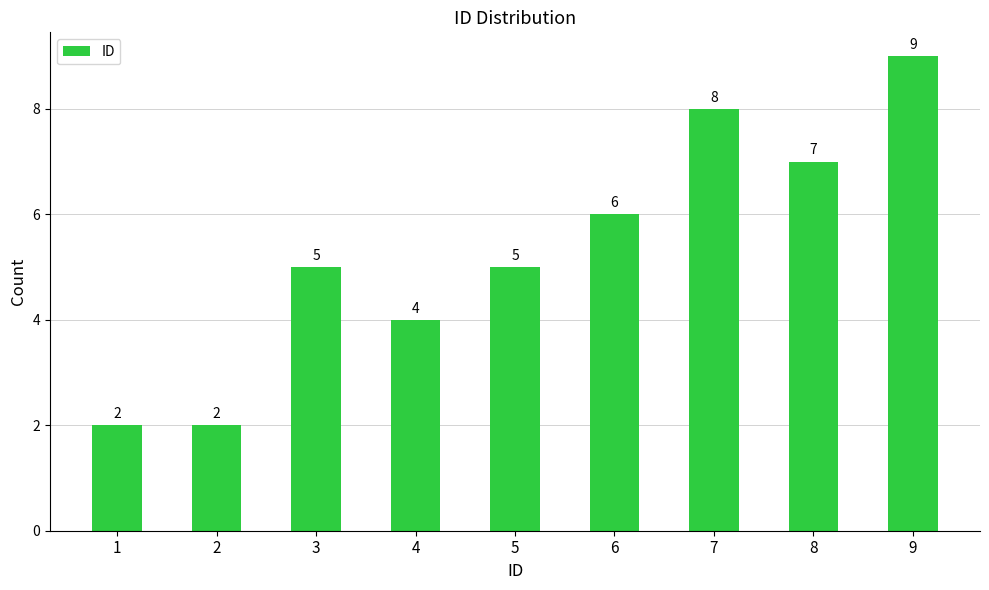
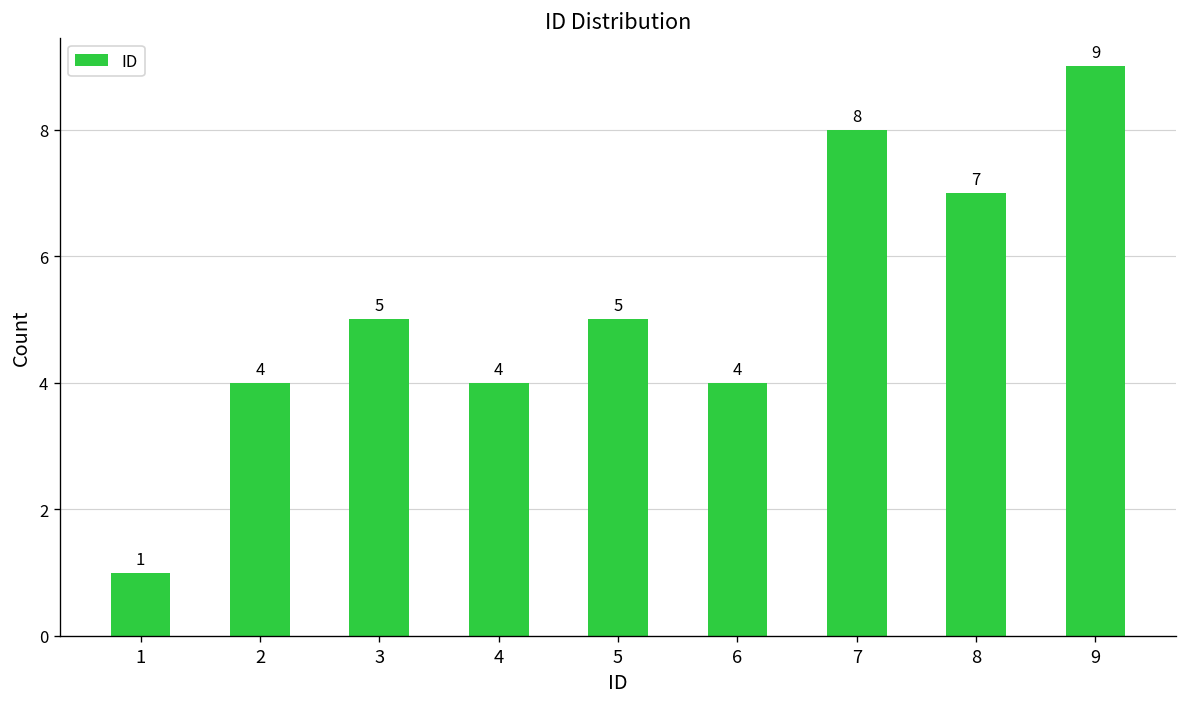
  {
-   "1": 2,
-   "2": 2,
+   "1": 1,
+   "2": 4,
    "3": 5,
    "4": 4,
    "5": 5,
-   "6": 6,
+   "6": 4,
    "7": 8,
    "8": 7,
    "9": 9
  }
